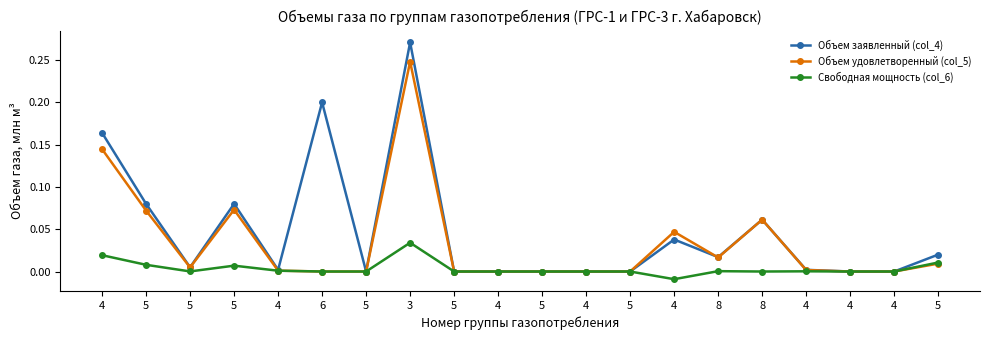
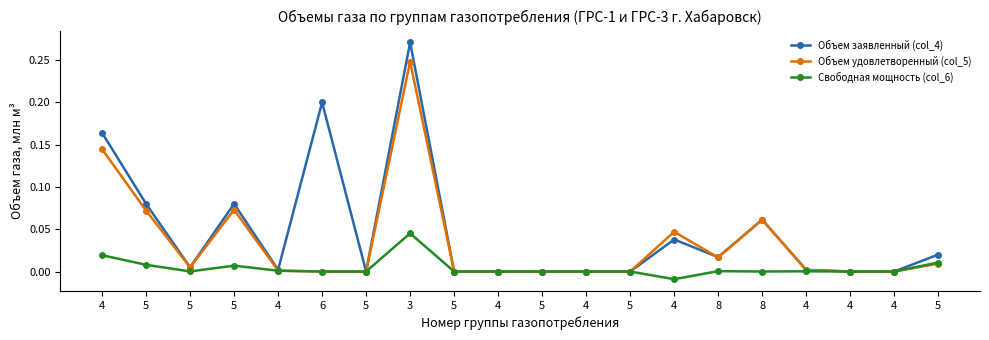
  {
    "Объем заявленный (col_4)": {
      "6": 0.20,
      "3": 0.27
    },
    "Объем удовлетворенный (col_5)": {
      "3": 0.25
    },
    "Свободная мощность (col_6)": {
-     "3": 0.03
+     "3": 0.05
    }
  }
